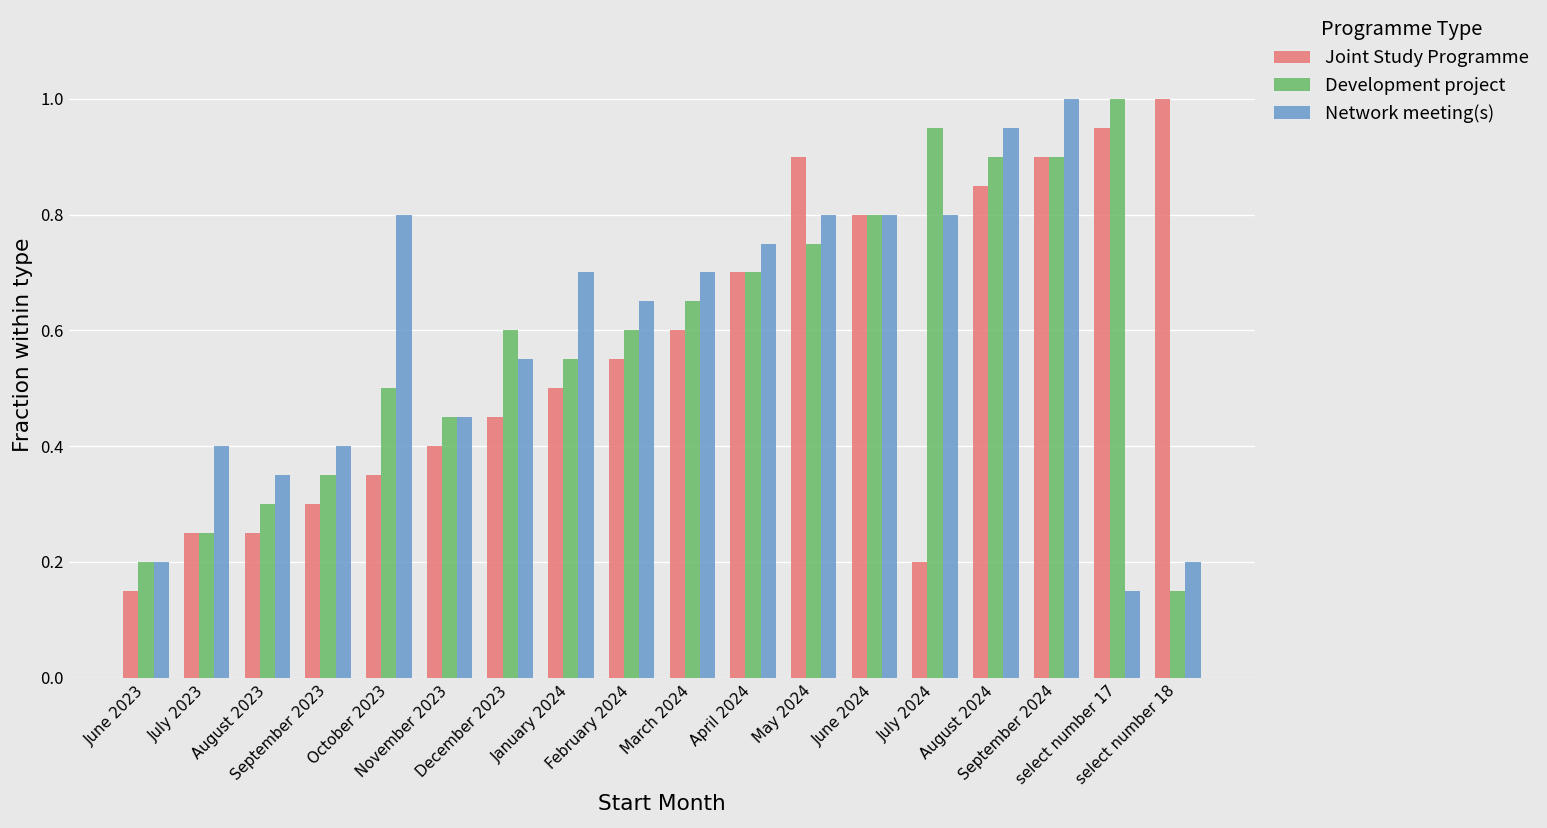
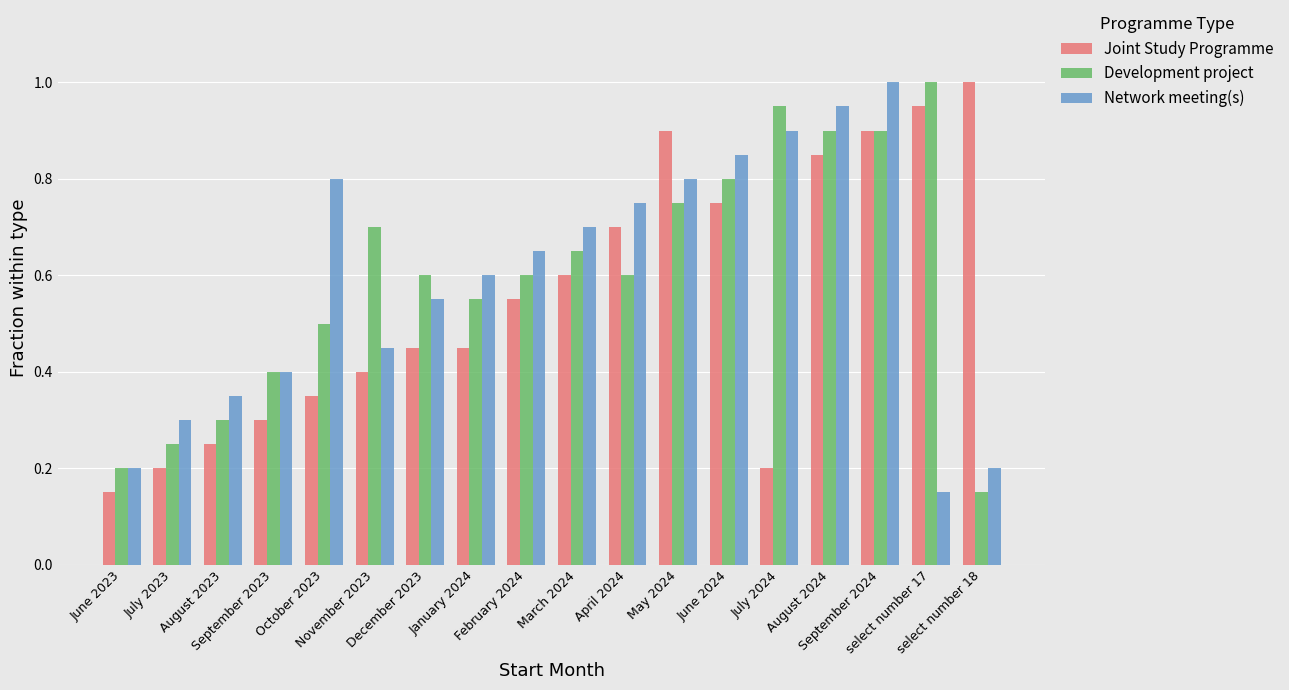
  {
    "Joint Study Programme": {
      "June 2023": 0.15,
-     "July 2023": 0.25,
+     "July 2023": 0.20,
      "August 2023": 0.25,
      "September 2023": 0.30,
      "October 2023": 0.35,
      "November 2023": 0.40,
      "December 2023": 0.45,
-     "January 2024": 0.50,
+     "January 2024": 0.45,
      "February 2024": 0.55,
      "March 2024": 0.60,
      "April 2024": 0.70,
      "May 2024": 0.90,
-     "June 2024": 0.80,
+     "June 2024": 0.75,
      "July 2024": 0.20,
      "August 2024": 0.85,
      "September 2024": 0.90,
      "select number 17": 0.95,
      "select number 18": 1.00
    },
    "Development project": {
      "June 2023": 0.20,
      "July 2023": 0.25,
      "August 2023": 0.30,
-     "September 2023": 0.35,
+     "September 2023": 0.40,
      "October 2023": 0.50,
-     "November 2023": 0.45,
+     "November 2023": 0.70,
      "December 2023": 0.60,
      "January 2024": 0.55,
      "February 2024": 0.60,
      "March 2024": 0.65,
-     "April 2024": 0.70,
+     "April 2024": 0.60,
      "May 2024": 0.75,
      "June 2024": 0.80,
      "July 2024": 0.95,
      "August 2024": 0.90,
      "September 2024": 0.90,
      "select number 17": 1.00,
      "select number 18": 0.15
    },
    "Network meeting(s)": {
      "June 2023": 0.20,
-     "July 2023": 0.40,
+     "July 2023": 0.30,
      "August 2023": 0.35,
      "September 2023": 0.40,
      "October 2023": 0.80,
      "November 2023": 0.45,
      "December 2023": 0.55,
-     "January 2024": 0.70,
+     "January 2024": 0.60,
      "February 2024": 0.65,
      "March 2024": 0.70,
      "April 2024": 0.75,
      "May 2024": 0.80,
-     "June 2024": 0.80,
-     "July 2024": 0.80,
+     "June 2024": 0.85,
+     "July 2024": 0.90,
      "August 2024": 0.95,
      "September 2024": 1.00,
      "select number 17": 0.15,
      "select number 18": 0.20
    }
  }
